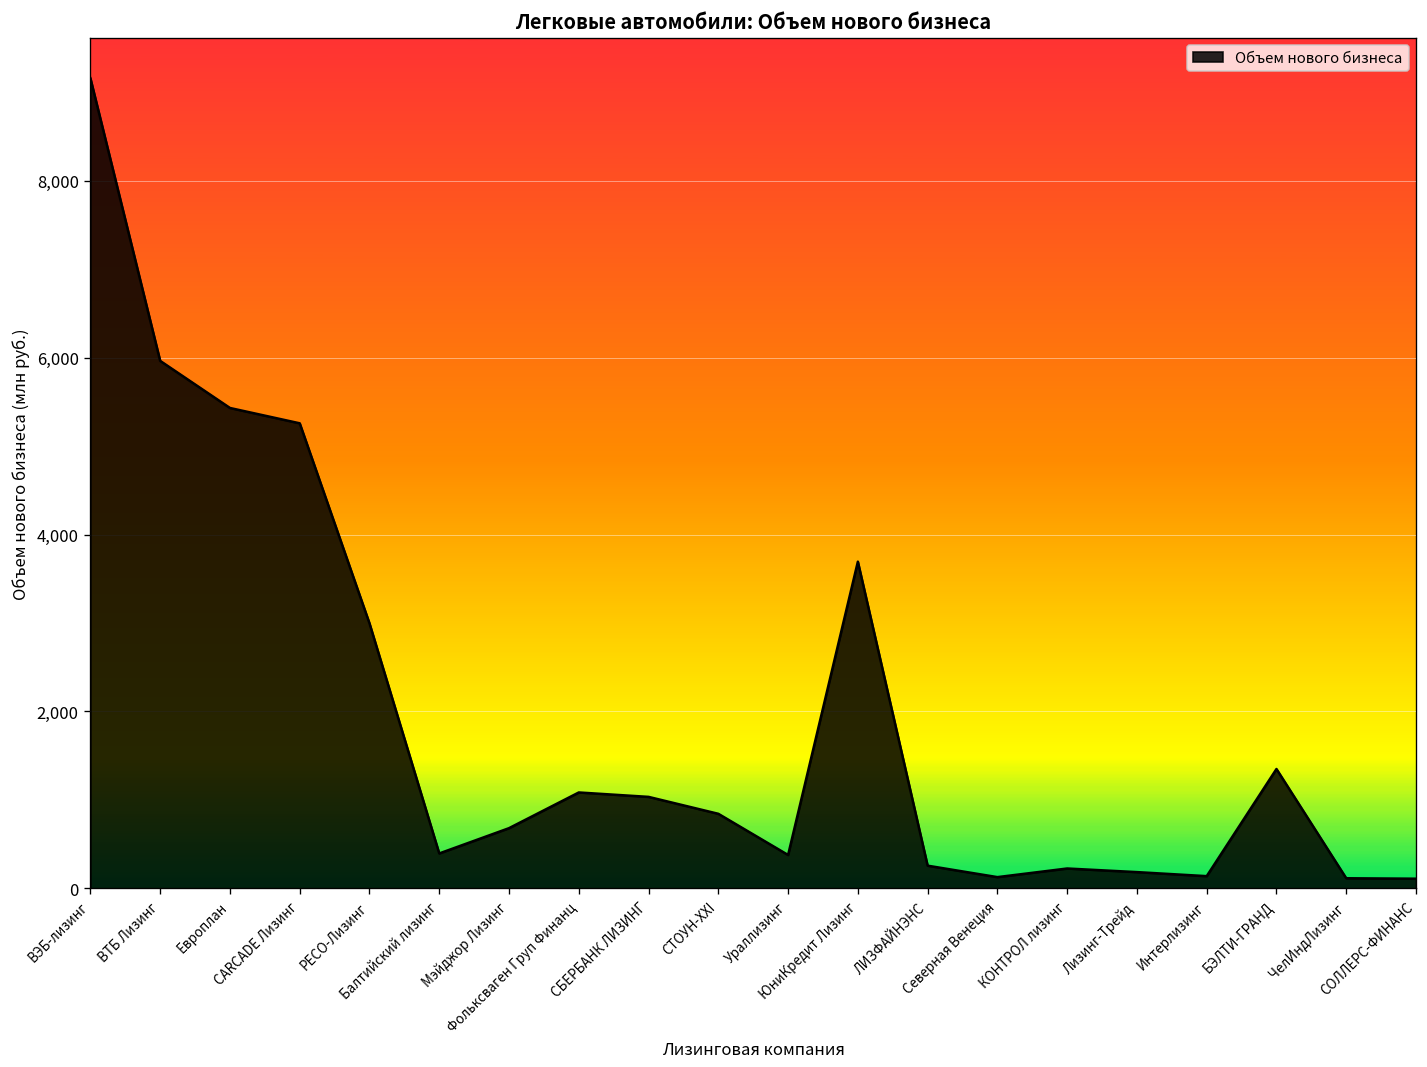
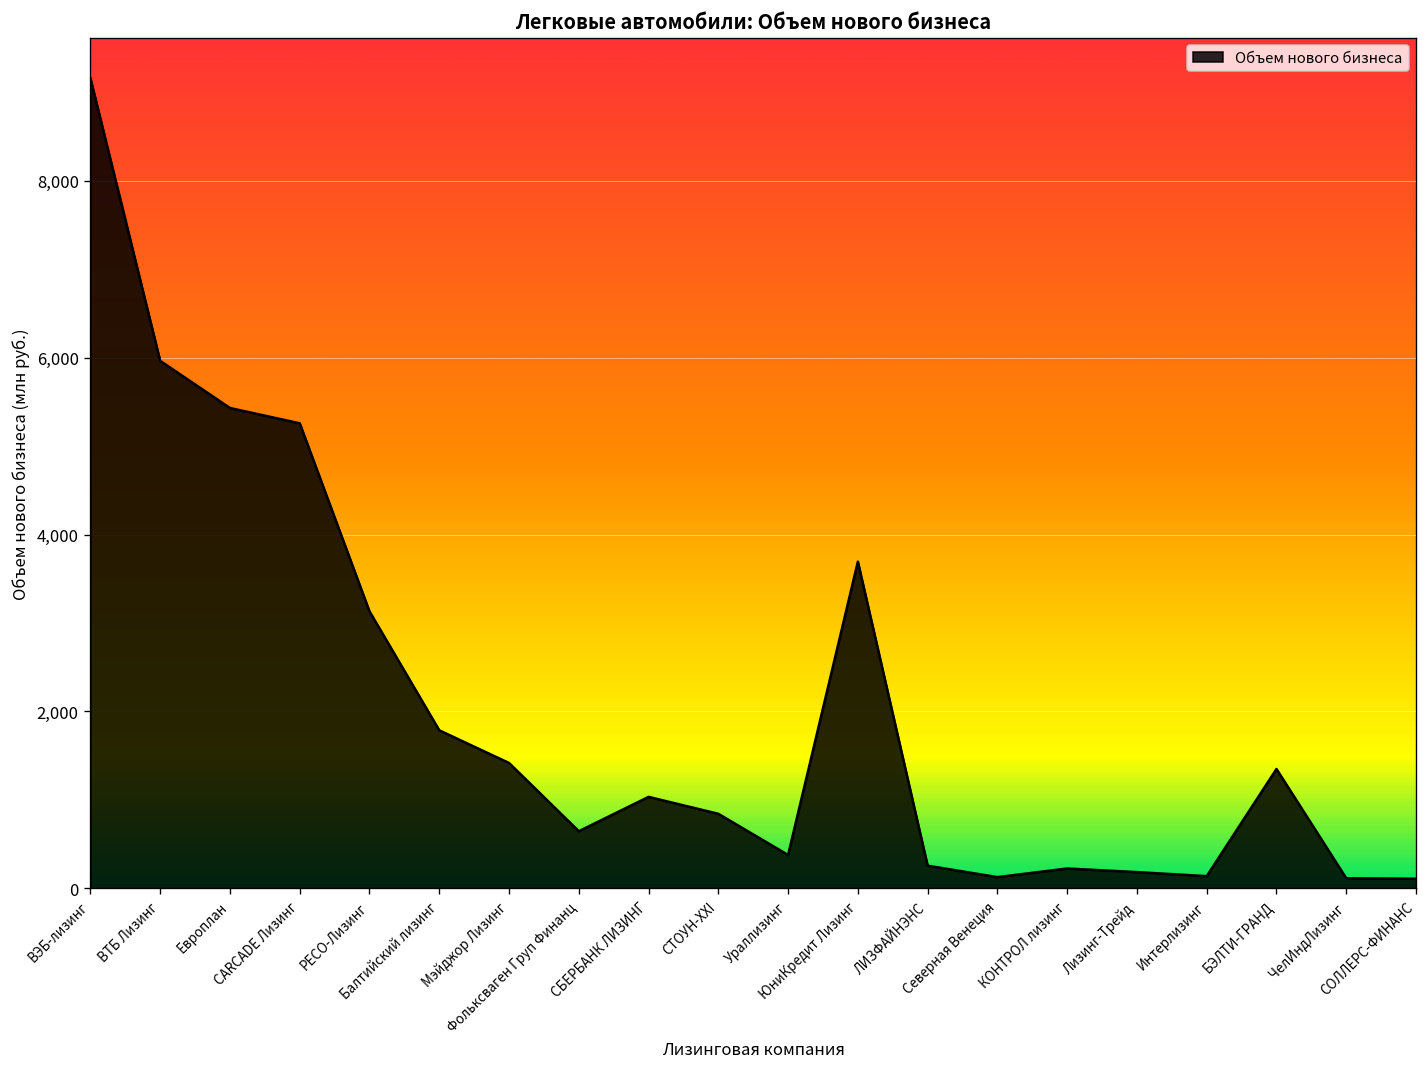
  {
    "ВЭБ-лизинг": "9,200",
    "ВТБ Лизинг": "6,000",
    "Европлан": "5,400",
    "CARCADE Лизинг": "5,300",
-   "РЕСО-Лизинг": "3,000",
-   "Балтийский лизинг": "400",
-   "Мэйджор Лизинг": "700",
-   "Фольксваген Груп Финанц": "1,100",
+   "РЕСО-Лизинг": "3,100",
+   "Балтийский лизинг": "1,800",
+   "Мэйджор Лизинг": "1,400",
+   "Фольксваген Груп Финанц": "600",
    "СБЕРБАНК ЛИЗИНГ": "1,000",
    "СТОУН-XXI": "800",
    "Ураллизинг": "400",
    "ЮниКредит Лизинг": "3,700",
    "ЛИЗФАЙНЭНС": "300",
    "Северная Венеция": "100",
    "КОНТРОЛ лизинг": "200",
    "Лизинг-Трейд": "200",
    "Интерлизинг": "100",
    "БЭЛТИ-ГРАНД": "1,300",
    "ЧелИндЛизинг": "100",
    "СОЛЛЕРС-ФИНАНС": "100"
  }
